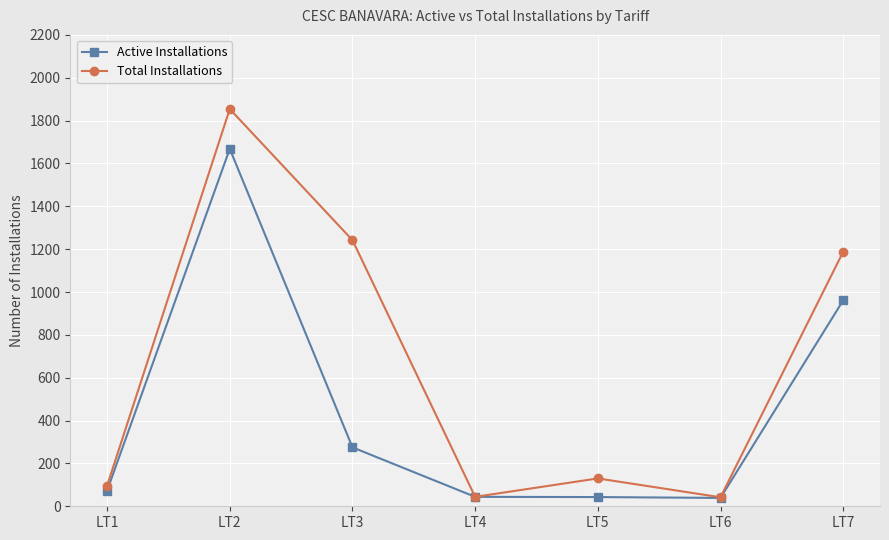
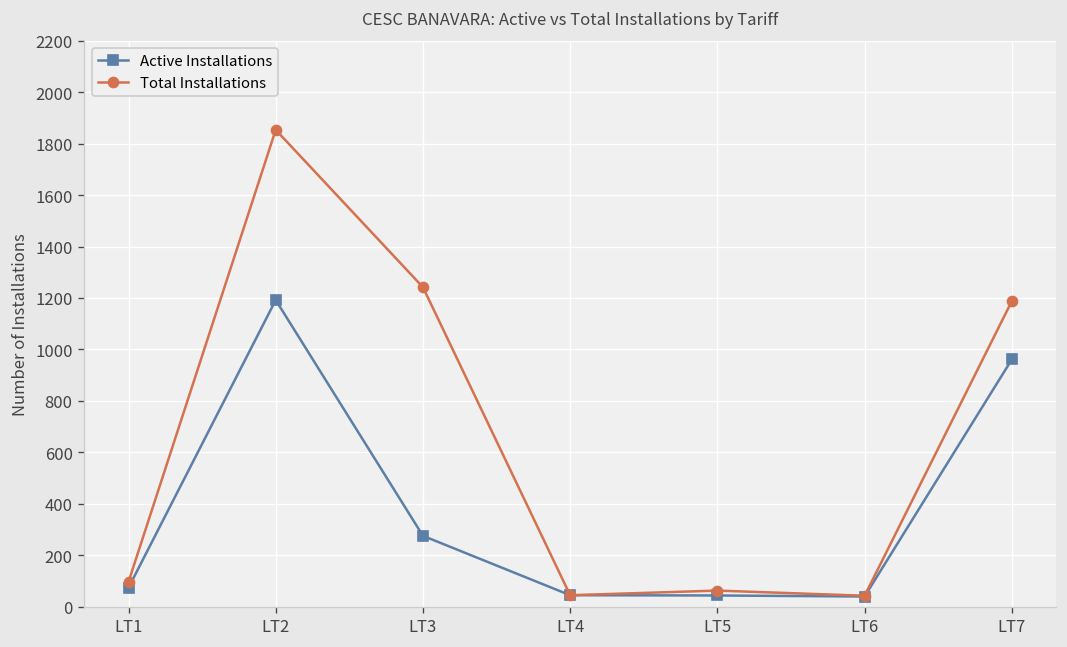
  {
    "Active Installations": {
      "LT1": 70,
-     "LT2": 1670,
+     "LT2": 1190,
      "LT3": 280,
      "LT5": 40,
      "LT7": 960
    },
    "Total Installations": {
      "LT1": 100,
      "LT2": 1850,
      "LT3": 1240,
-     "LT5": 130,
+     "LT5": 60,
      "LT7": 1190
    }
  }
